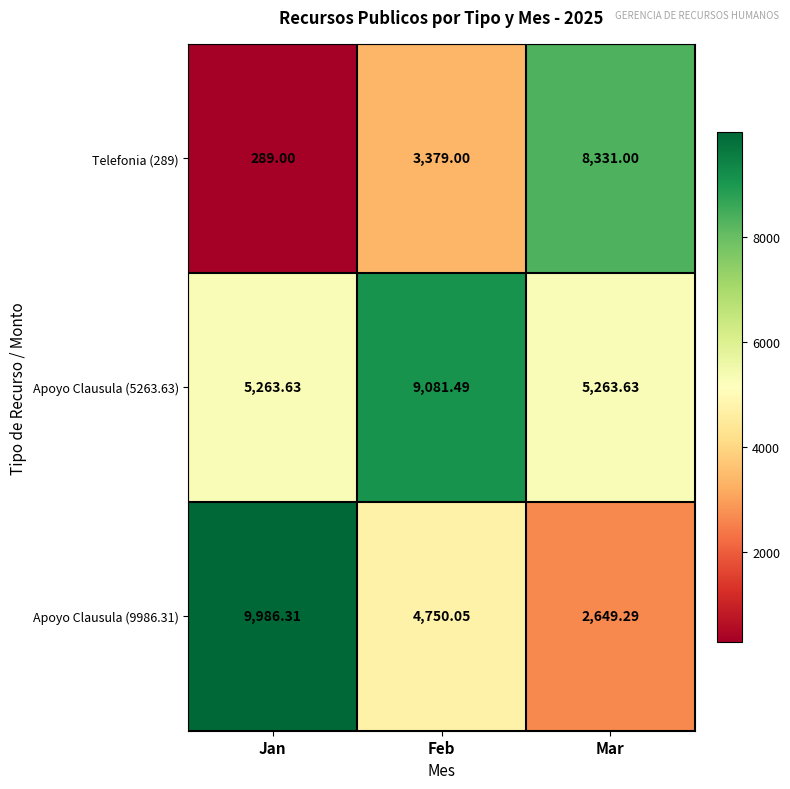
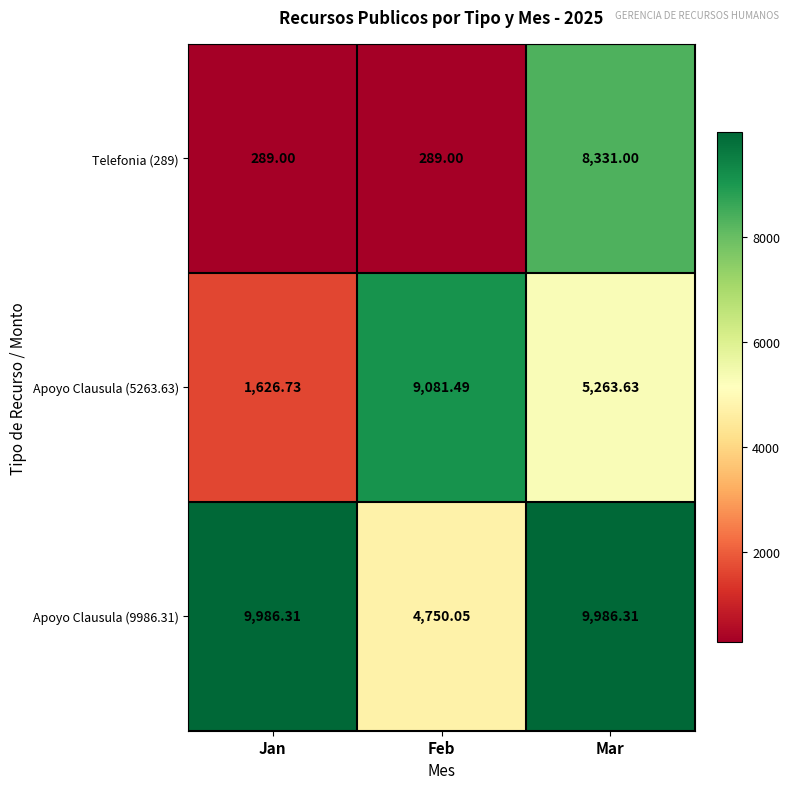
  {
    "Telefonia (289)": {
      "Jan": "289.00",
-     "Feb": "3,379.00",
+     "Feb": "289.00",
      "Mar": "8,331.00"
    },
    "Apoyo Clausula (5263.63)": {
-     "Jan": "5,263.63",
+     "Jan": "1,626.73",
      "Feb": "9,081.49",
      "Mar": "5,263.63"
    },
    "Apoyo Clausula (9986.31)": {
      "Jan": "9,986.31",
      "Feb": "4,750.05",
-     "Mar": "2,649.29"
+     "Mar": "9,986.31"
    }
  }
